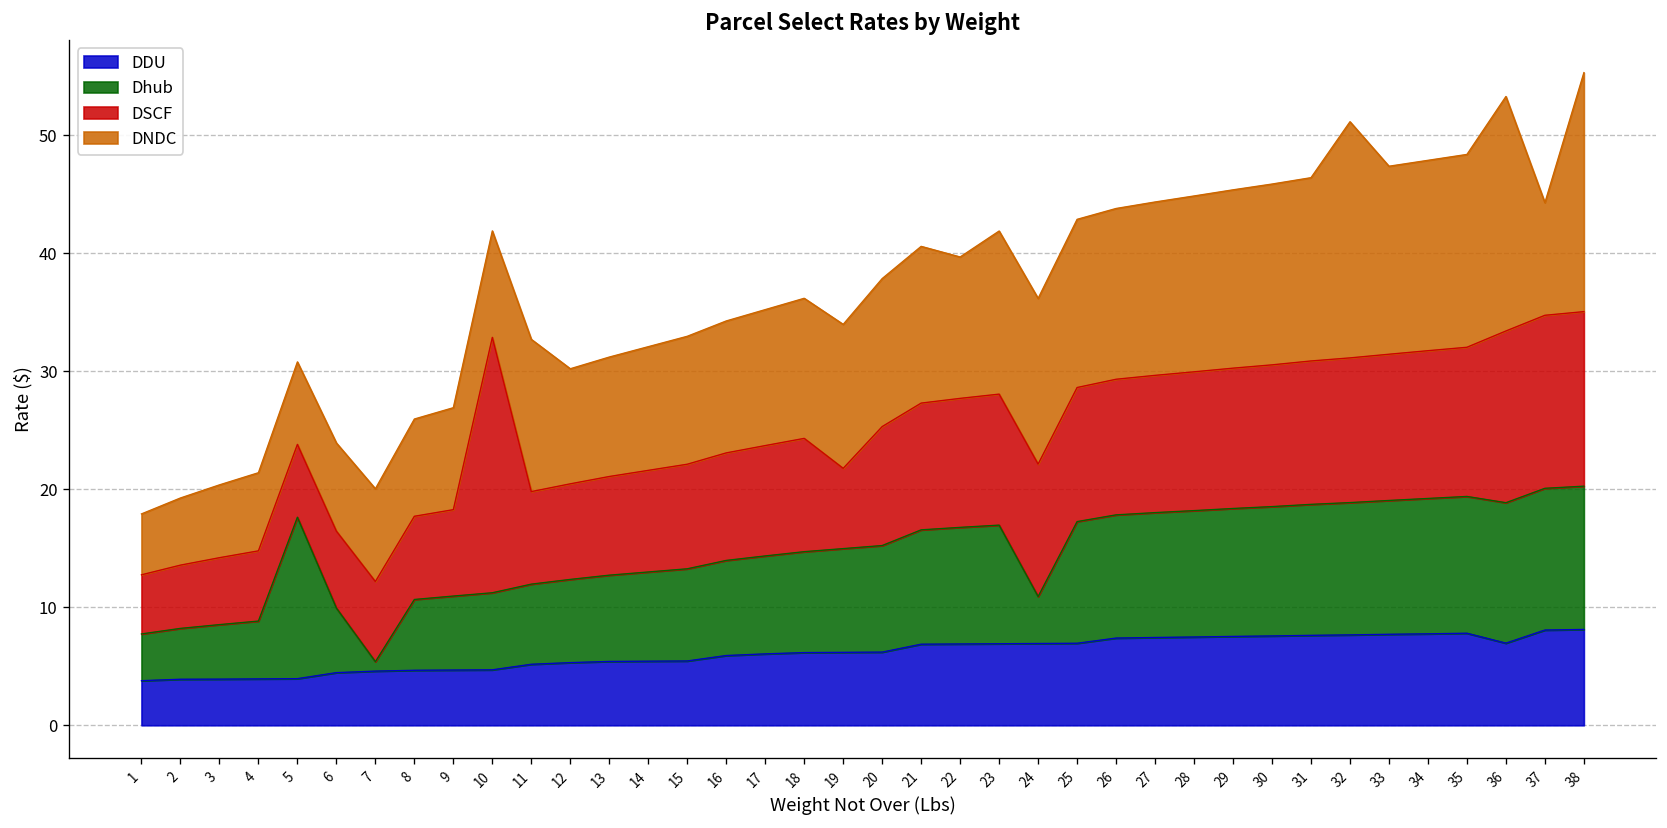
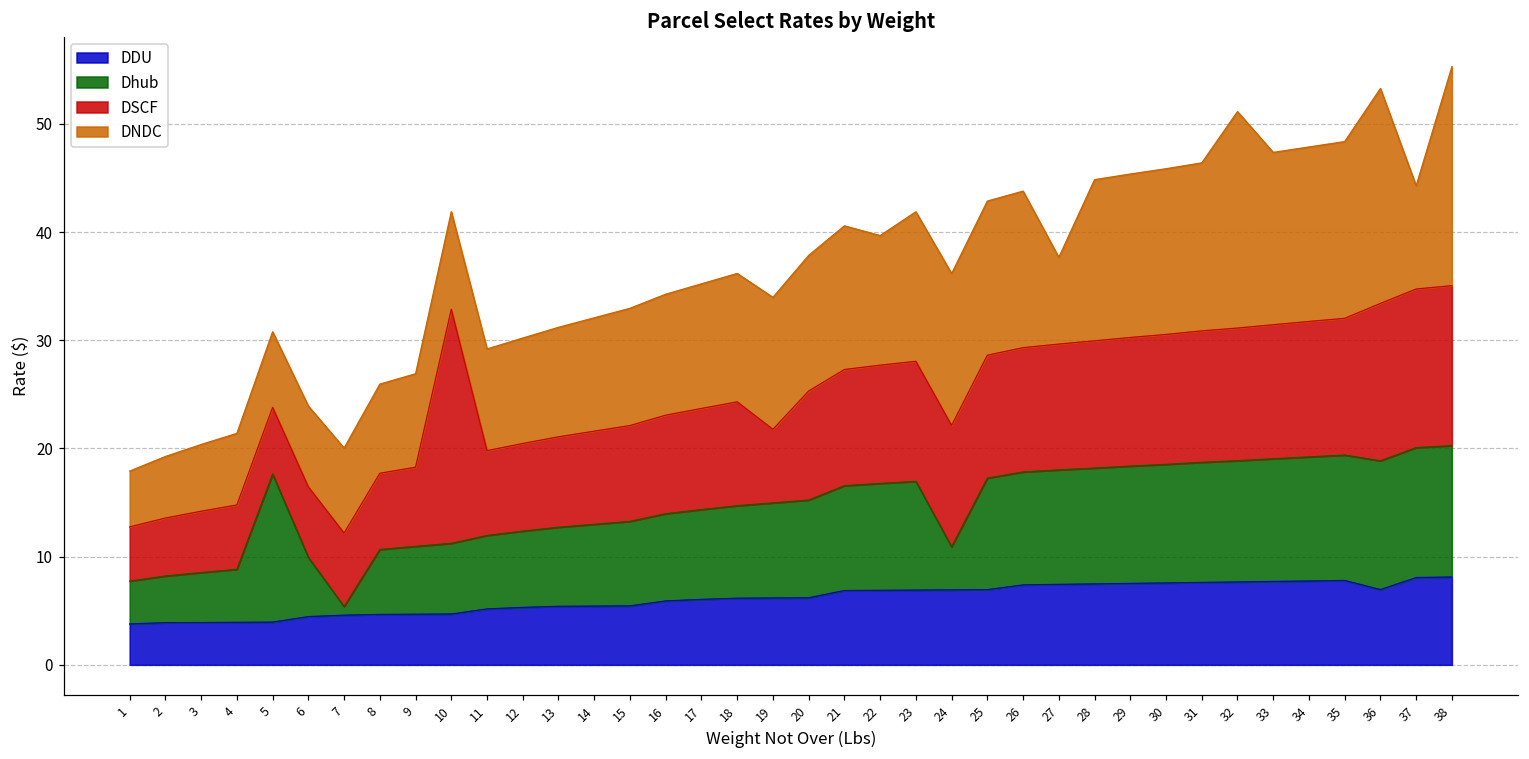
  {
    "DDU": {
      "1": 4,
      "2": 4,
      "3": 4,
      "4": 4,
      "5": 4,
      "6": 4,
      "7": 5,
      "8": 5,
      "9": 5,
      "10": 5,
      "11": 5,
      "12": 5,
      "13": 5,
      "14": 5,
      "15": 5,
      "16": 6,
      "17": 6,
      "18": 6,
      "19": 6,
      "20": 6,
      "21": 7,
      "22": 7,
      "23": 7,
      "24": 7,
      "25": 7,
      "26": 7,
      "27": 7,
      "28": 7,
      "29": 8,
      "30": 8,
      "31": 8,
      "32": 8,
      "33": 8,
      "34": 8,
      "35": 8,
      "36": 7,
      "37": 8,
      "38": 8
    },
    "Dhub": {
      "1": 4,
      "2": 4,
      "3": 5,
      "4": 5,
      "5": 14,
      "6": 5,
      "7": 1,
      "8": 6,
      "9": 6,
      "10": 7,
      "11": 7,
      "12": 7,
      "13": 7,
      "14": 8,
      "15": 8,
      "16": 8,
      "17": 8,
      "18": 9,
      "19": 9,
      "20": 9,
      "21": 10,
      "22": 10,
      "23": 10,
      "24": 4,
      "25": 10,
      "26": 10,
      "27": 11,
      "28": 11,
      "29": 11,
      "30": 11,
      "31": 11,
      "32": 11,
      "33": 11,
      "34": 11,
      "35": 12,
      "36": 12,
      "37": 12,
      "38": 12
    },
    "DSCF": {
      "1": 5,
      "2": 5,
      "3": 6,
      "4": 6,
      "5": 6,
      "6": 7,
      "7": 7,
      "8": 7,
      "9": 7,
      "10": 22,
      "11": 8,
      "12": 8,
      "13": 8,
      "14": 9,
      "15": 9,
      "16": 9,
      "17": 9,
      "18": 10,
      "19": 7,
      "20": 10,
      "21": 11,
      "22": 11,
      "23": 11,
      "24": 11,
      "25": 11,
      "26": 11,
      "27": 12,
      "28": 12,
      "29": 12,
      "30": 12,
      "31": 12,
      "32": 12,
      "33": 12,
      "34": 13,
      "35": 13,
      "36": 15,
      "37": 15,
      "38": 15
    },
    "DNDC": {
      "1": 5,
      "2": 6,
      "3": 6,
      "4": 7,
      "5": 7,
      "6": 7,
      "7": 8,
      "8": 8,
      "9": 9,
      "10": 9,
-     "11": 13,
+     "11": 9,
      "12": 10,
      "13": 10,
      "14": 10,
      "15": 11,
      "16": 11,
      "17": 12,
      "18": 12,
      "19": 12,
      "20": 13,
      "21": 13,
      "22": 12,
      "23": 14,
      "24": 14,
      "25": 14,
      "26": 14,
-     "27": 15,
+     "27": 8,
      "28": 15,
      "29": 15,
      "30": 15,
      "31": 16,
      "32": 20,
      "33": 16,
      "34": 16,
      "35": 16,
      "36": 20,
      "37": 10,
      "38": 20
    }
  }
